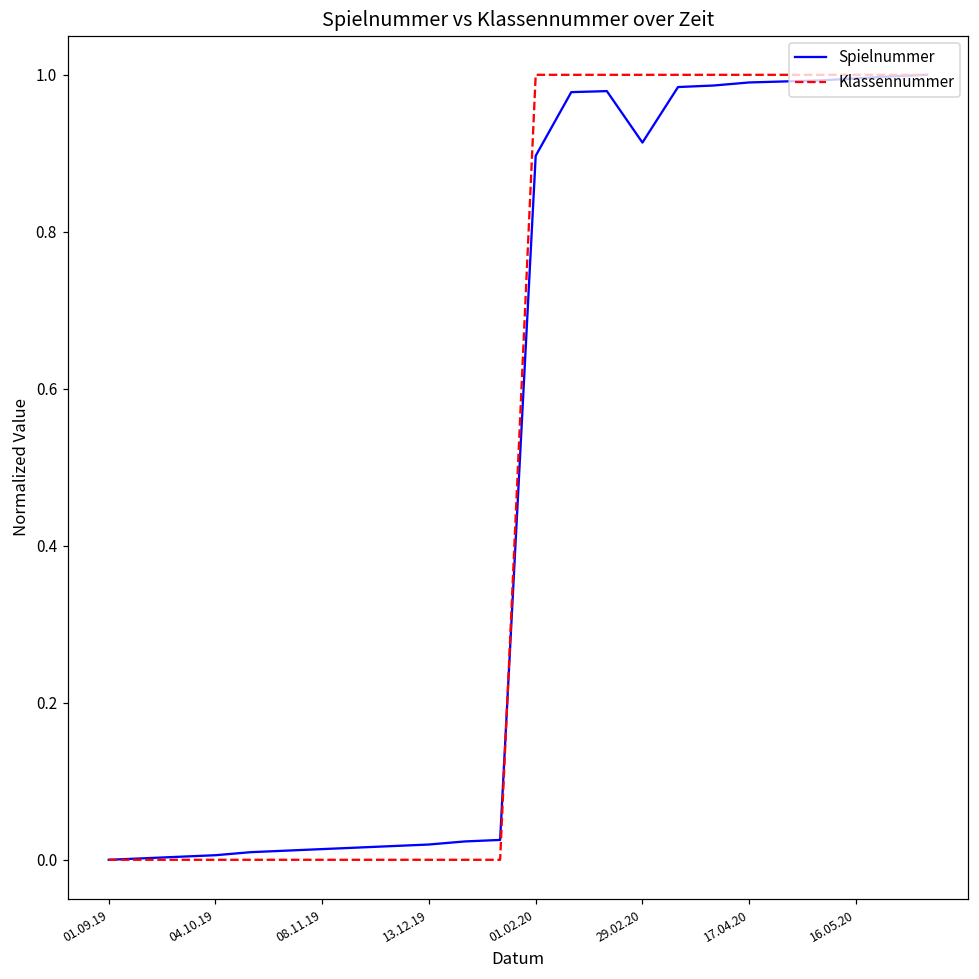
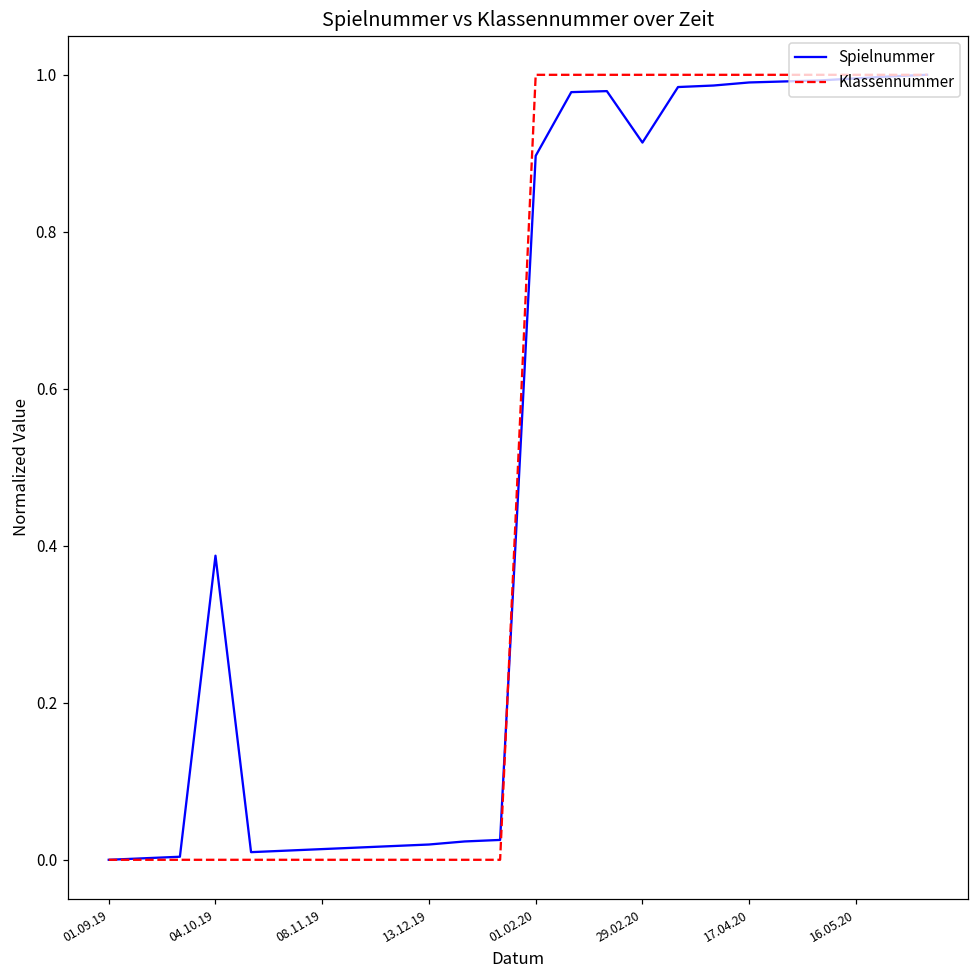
  {
    "Spielnummer": {
-     "04.10.19": 0.01,
+     "04.10.19": 0.39,
      "08.11.19": 0.01,
      "13.12.19": 0.02,
      "01.02.20": 0.90,
      "29.02.20": 0.91,
      "17.04.20": 0.99
    },
    "Klassennummer": {
      "04.10.19": 0.00,
      "08.11.19": 0.00,
      "13.12.19": 0.00,
      "01.02.20": 1.00,
      "29.02.20": 1.00,
      "17.04.20": 1.00
    }
  }
